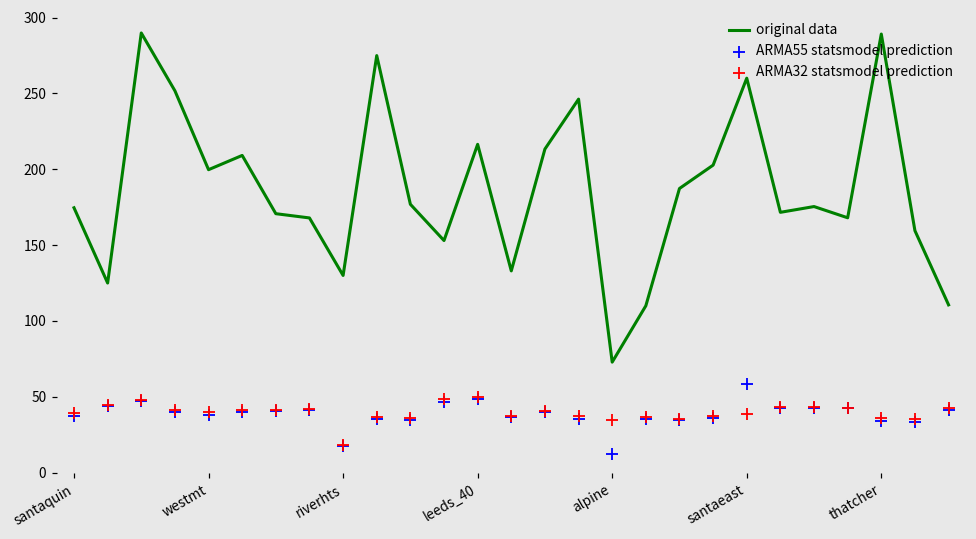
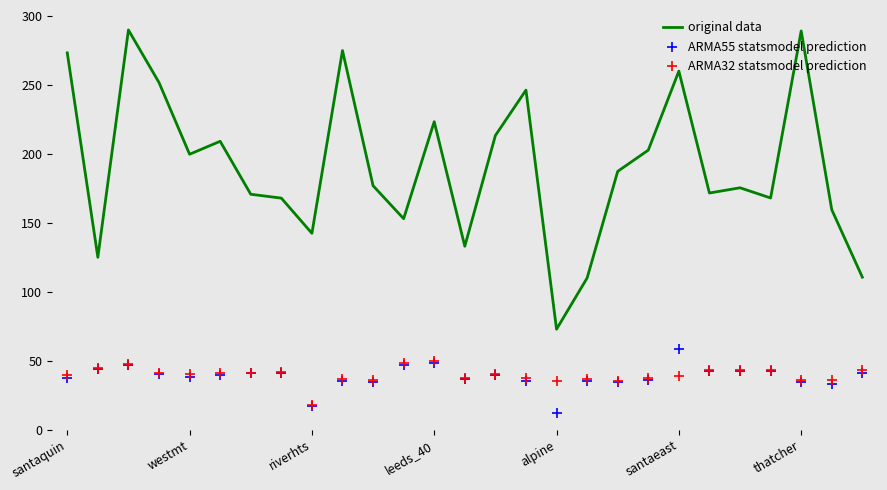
  {
    "original data": {
-     "santaquin": 175,
+     "santaquin": 273,
      "westmt": 200,
-     "riverhts": 130,
-     "leeds_40": 216,
+     "riverhts": 142,
+     "leeds_40": 223,
      "alpine": 73,
      "santaeast": 260,
      "thatcher": 289
    }
  }
